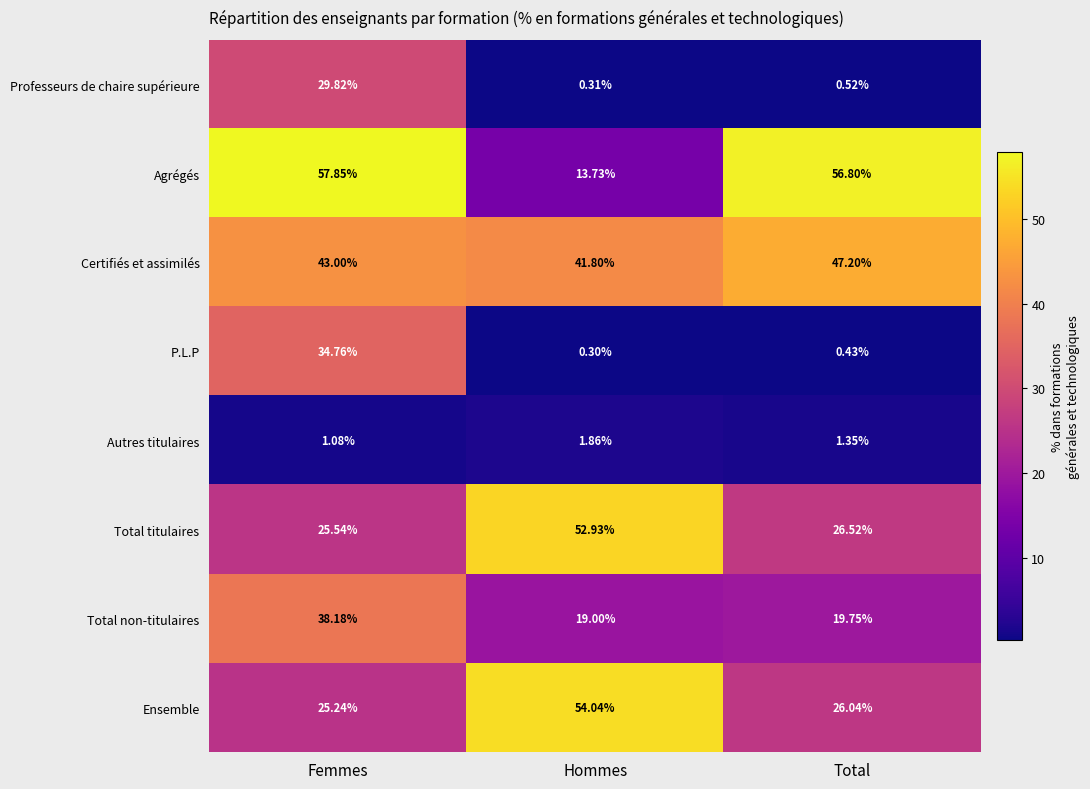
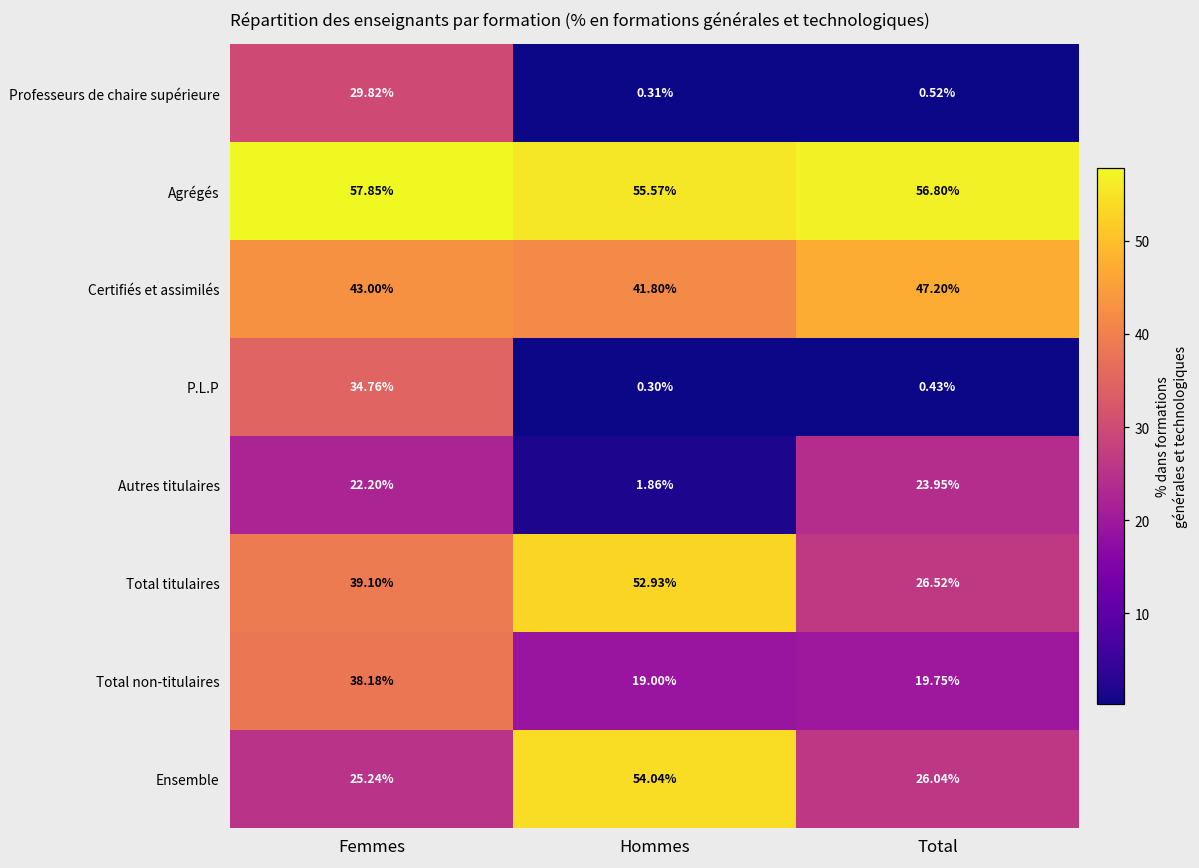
  {
    "Professeurs de chaire supérieure": {
      "Femmes": "29.82%",
      "Hommes": "0.31%",
      "Total": "0.52%"
    },
    "Agrégés": {
      "Femmes": "57.85%",
-     "Hommes": "13.73%",
+     "Hommes": "55.57%",
      "Total": "56.80%"
    },
    "Certifiés et assimilés": {
      "Femmes": "43.00%",
      "Hommes": "41.80%",
      "Total": "47.20%"
    },
    "P.L.P": {
      "Femmes": "34.76%",
      "Hommes": "0.30%",
      "Total": "0.43%"
    },
    "Autres titulaires": {
-     "Femmes": "1.08%",
+     "Femmes": "22.20%",
      "Hommes": "1.86%",
-     "Total": "1.35%"
+     "Total": "23.95%"
    },
    "Total titulaires": {
-     "Femmes": "25.54%",
+     "Femmes": "39.10%",
      "Hommes": "52.93%",
      "Total": "26.52%"
    },
    "Total non-titulaires": {
      "Femmes": "38.18%",
      "Hommes": "19.00%",
      "Total": "19.75%"
    },
    "Ensemble": {
      "Femmes": "25.24%",
      "Hommes": "54.04%",
      "Total": "26.04%"
    }
  }
